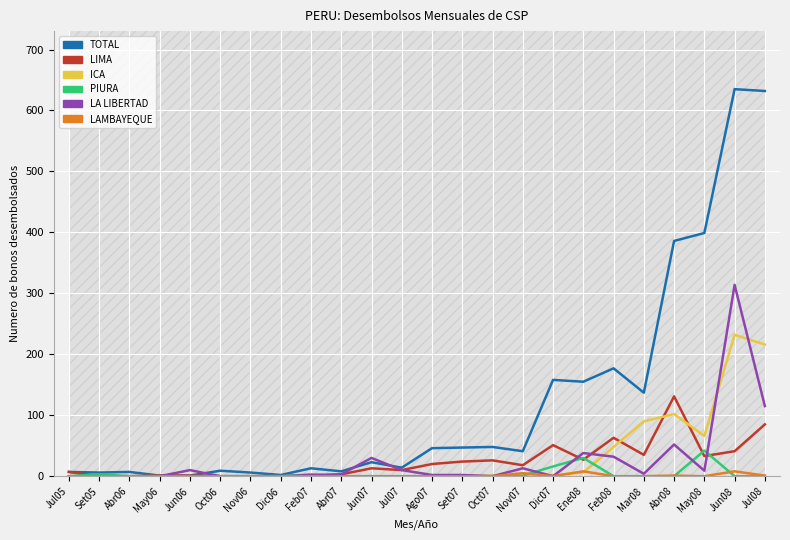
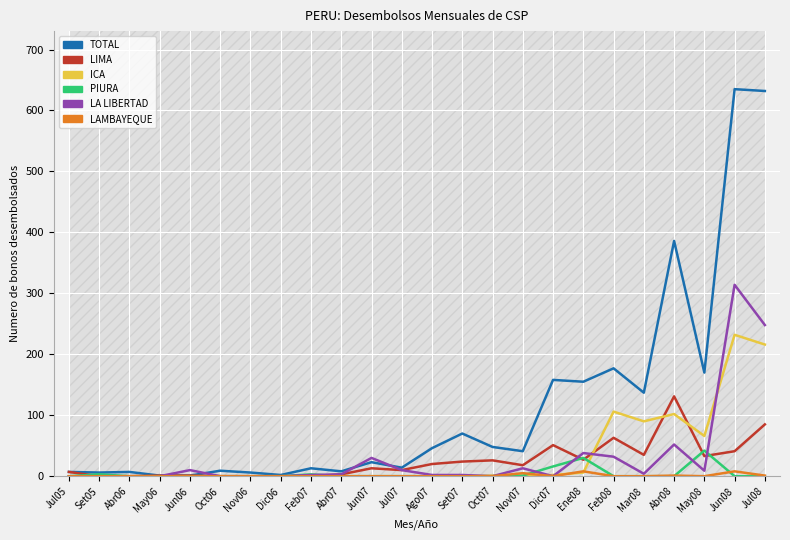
  {
    "TOTAL": {
      "Abr06": 10,
      "Oct06": 10,
      "Nov06": 10,
      "Feb07": 10,
      "Abr07": 10,
      "Jun07": 20,
      "Ago07": 50,
-     "Set07": 50,
+     "Set07": 70,
      "Oct07": 50,
      "Nov07": 40,
      "Dic07": 160,
      "Ene08": 160,
      "Feb08": 180,
      "Mar08": 140,
      "Abr08": 390,
-     "May08": 400,
+     "May08": 170,
      "Jun08": 640,
      "Jul08": 630
    },
    "LIMA": {
      "Jun07": 10,
      "Ago07": 20,
      "Set07": 20,
      "Oct07": 30,
      "Nov07": 20,
      "Dic07": 50,
      "Feb08": 60,
      "Mar08": 40,
      "Abr08": 130,
      "May08": 30,
      "Jun08": 40,
      "Jul08": 90
    },
    "ICA": {
-     "Feb08": 50,
+     "Feb08": 110,
      "Mar08": 90,
      "Abr08": 100,
      "May08": 70,
      "Jun08": 230,
      "Jul08": 220
    },
    "PIURA": {
      "Dic07": 20,
      "May08": 40,
      "Jun08": 0
    },
    "LA LIBERTAD": {
      "Jun06": 10,
      "Jun07": 30,
      "Nov07": 10,
      "Ene08": 40,
      "Feb08": 30,
      "Abr08": 50,
      "May08": 10,
      "Jun08": 310,
-     "Jul08": 120
+     "Jul08": 250
    },
    "LAMBAYEQUE": {
      "May08": 0,
      "Jun08": 10
    }
  }
